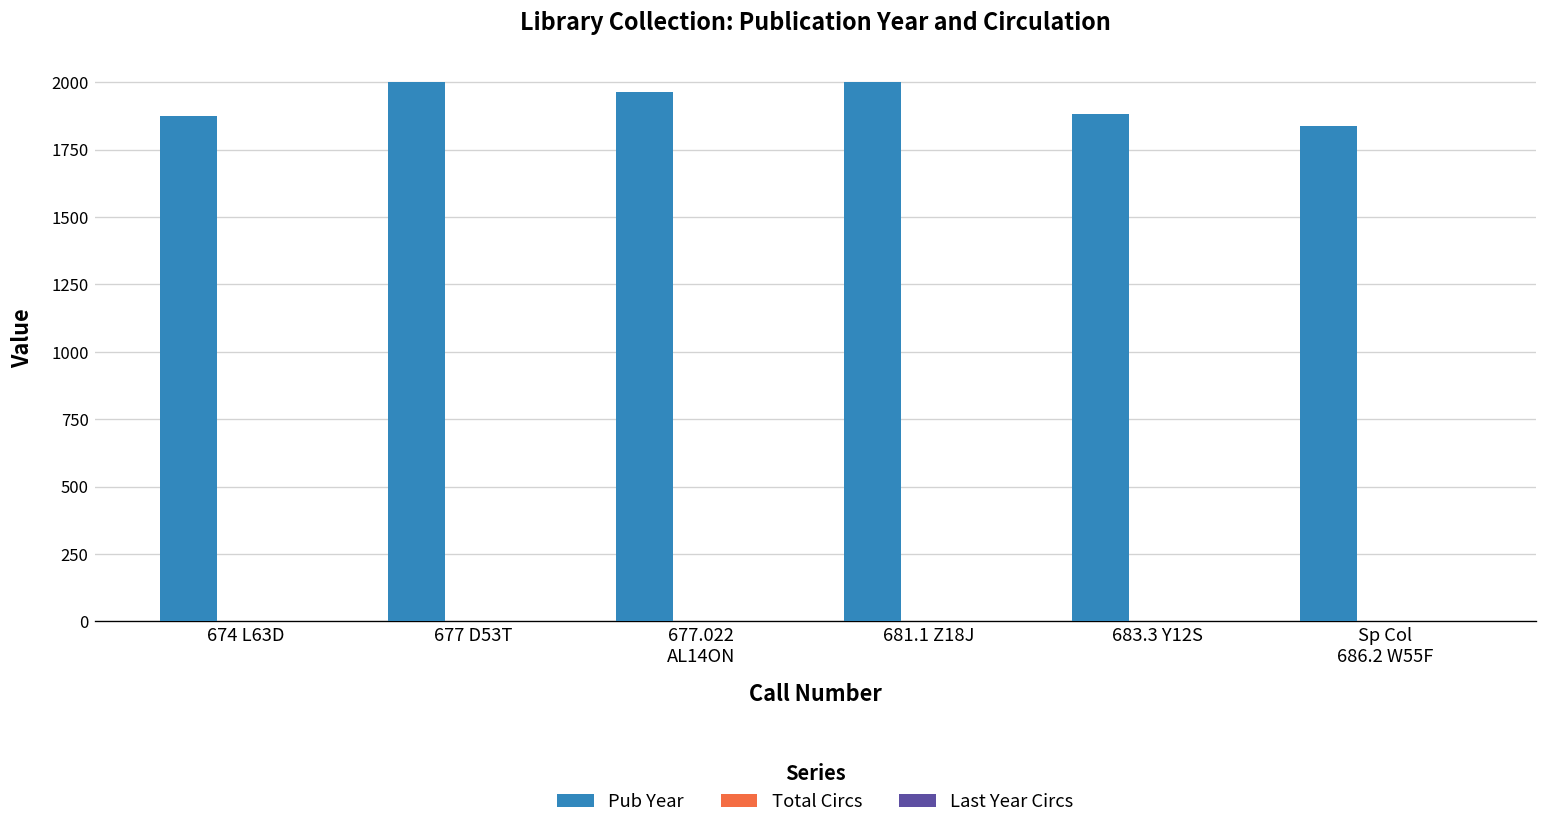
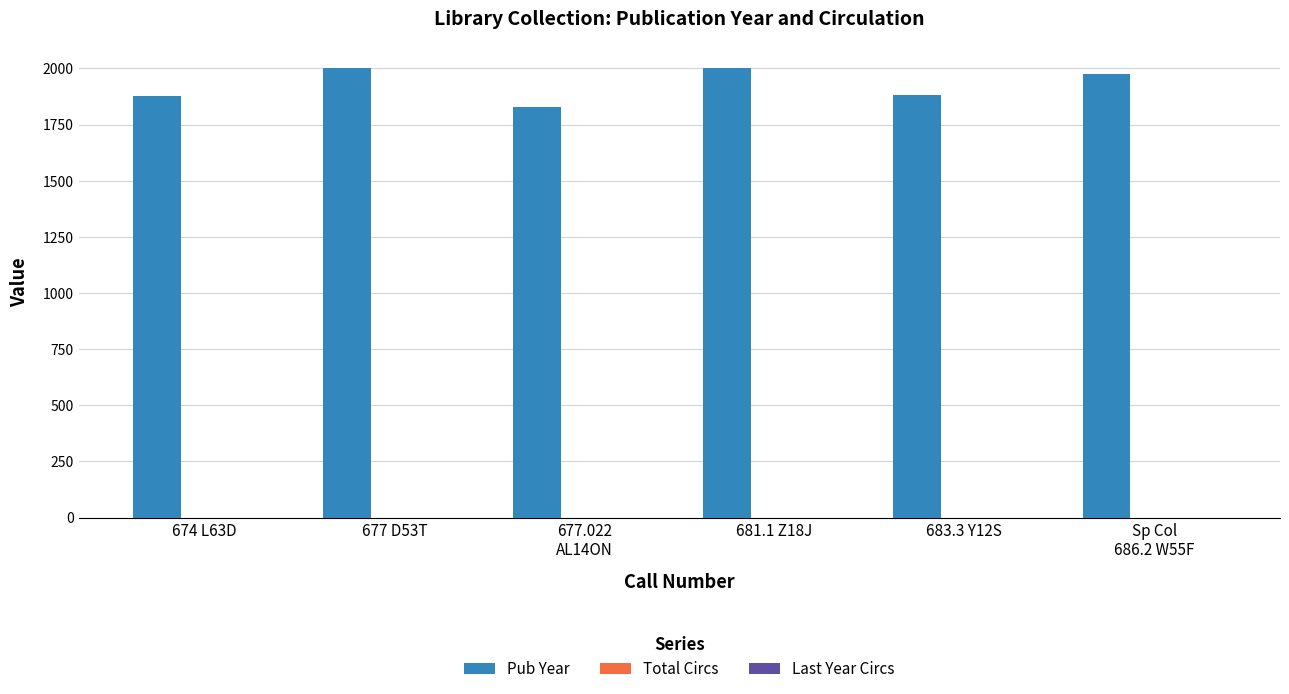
  {
    "Pub Year": {
      "674 L63D": 1880,
      "677 D53T": 2000,
-     "677.022 AL14ON": 1970,
+     "677.022 AL14ON": 1830,
      "681.1 Z18J": 2000,
      "683.3 Y12S": 1880,
-     "Sp Col 686.2 W55F": 1840
+     "Sp Col 686.2 W55F": 1980
    },
    "Total Circs": {
      "674 L63D": 0,
      "677 D53T": 0,
      "677.022 AL14ON": 0,
      "681.1 Z18J": 0,
      "683.3 Y12S": 0,
      "Sp Col 686.2 W55F": 0
    },
    "Last Year Circs": {
      "674 L63D": 0,
      "677 D53T": 0,
      "677.022 AL14ON": 0,
      "681.1 Z18J": 0,
      "683.3 Y12S": 0,
      "Sp Col 686.2 W55F": 0
    }
  }
